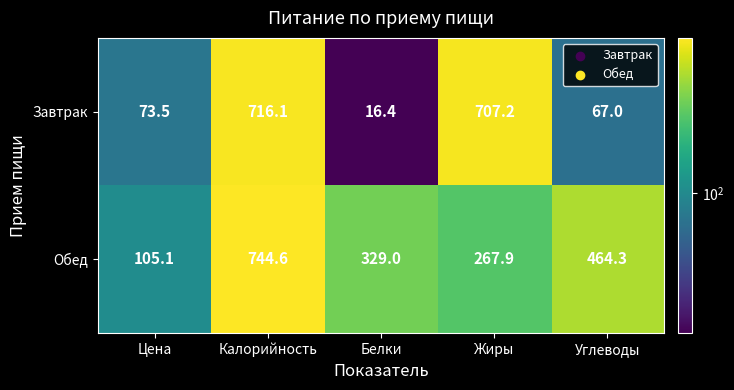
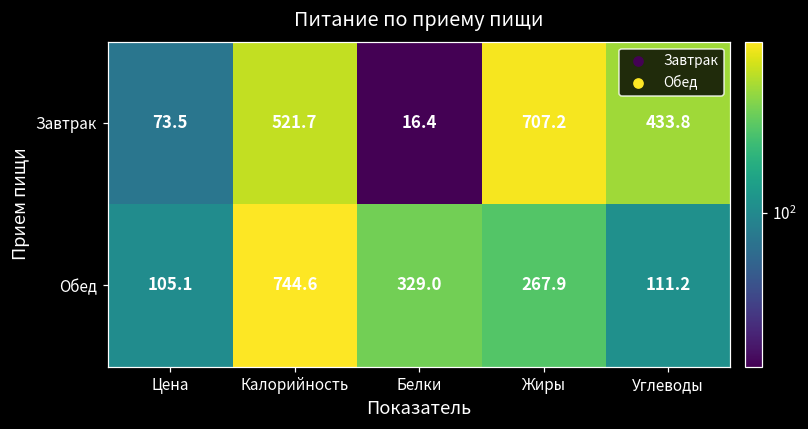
  {
    "Завтрак": {
      "Цена": 73.5,
-     "Калорийность": 716.1,
+     "Калорийность": 521.7,
      "Белки": 16.4,
      "Жиры": 707.2,
-     "Углеводы": 67.0
+     "Углеводы": 433.8
    },
    "Обед": {
      "Цена": 105.1,
      "Калорийность": 744.6,
      "Белки": 329.0,
      "Жиры": 267.9,
-     "Углеводы": 464.3
+     "Углеводы": 111.2
    }
  }
